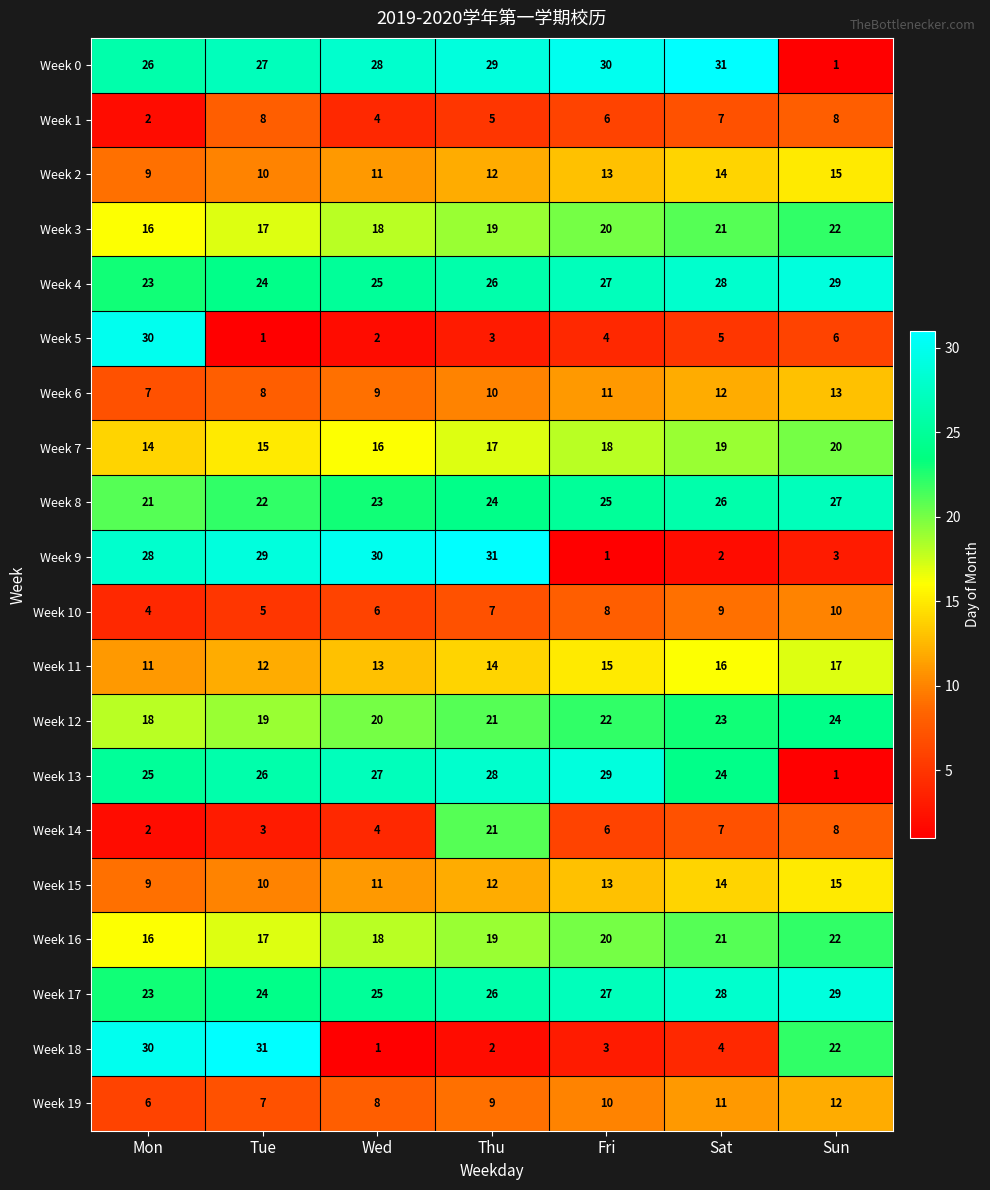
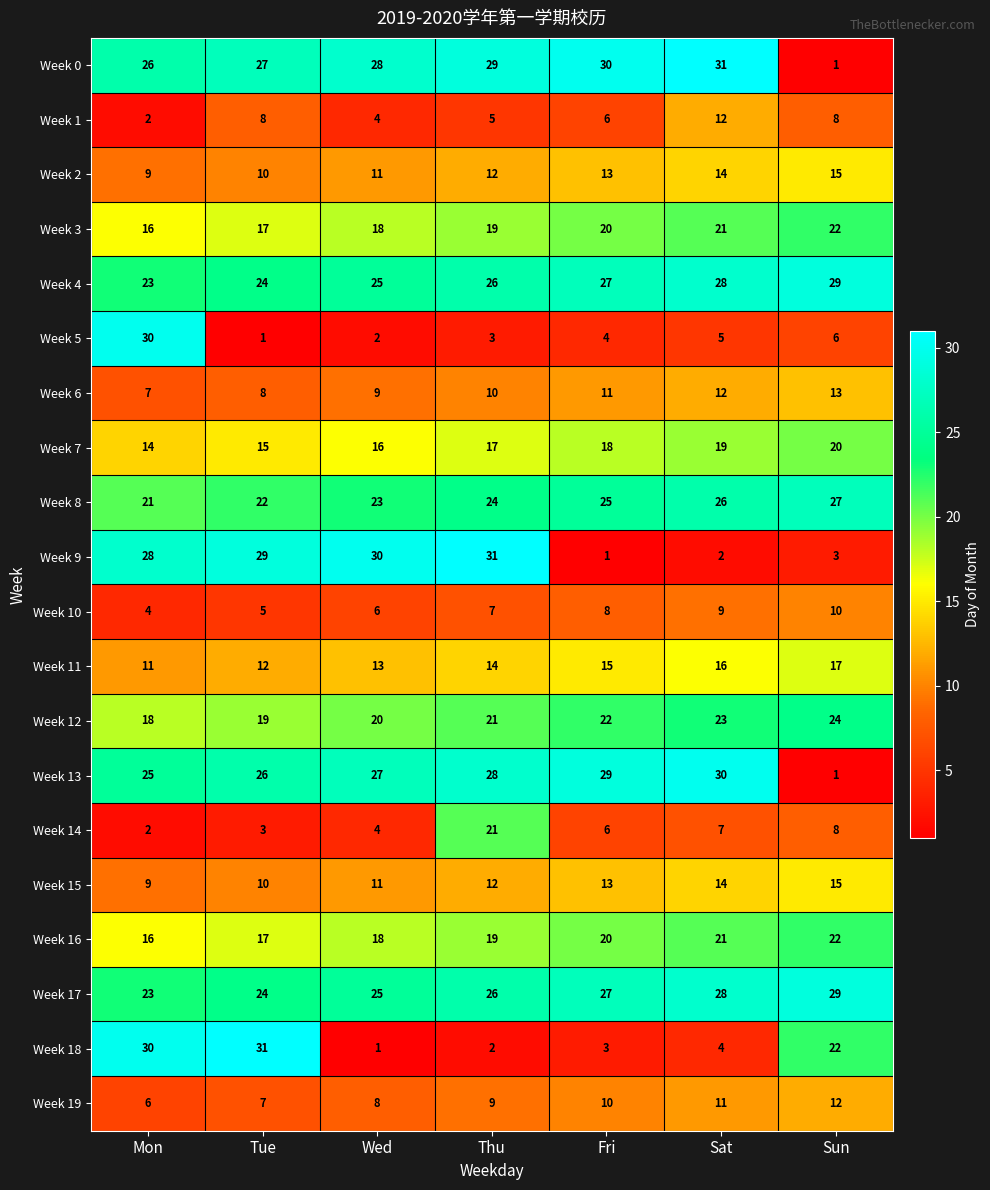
  {
    "Week 0": {
      "Mon": 26,
      "Tue": 27,
      "Wed": 28,
      "Thu": 29,
      "Fri": 30,
      "Sat": 31,
      "Sun": 1
    },
    "Week 1": {
      "Mon": 2,
      "Tue": 8,
      "Wed": 4,
      "Thu": 5,
      "Fri": 6,
-     "Sat": 7,
+     "Sat": 12,
      "Sun": 8
    },
    "Week 2": {
      "Mon": 9,
      "Tue": 10,
      "Wed": 11,
      "Thu": 12,
      "Fri": 13,
      "Sat": 14,
      "Sun": 15
    },
    "Week 3": {
      "Mon": 16,
      "Tue": 17,
      "Wed": 18,
      "Thu": 19,
      "Fri": 20,
      "Sat": 21,
      "Sun": 22
    },
    "Week 4": {
      "Mon": 23,
      "Tue": 24,
      "Wed": 25,
      "Thu": 26,
      "Fri": 27,
      "Sat": 28,
      "Sun": 29
    },
    "Week 5": {
      "Mon": 30,
      "Tue": 1,
      "Wed": 2,
      "Thu": 3,
      "Fri": 4,
      "Sat": 5,
      "Sun": 6
    },
    "Week 6": {
      "Mon": 7,
      "Tue": 8,
      "Wed": 9,
      "Thu": 10,
      "Fri": 11,
      "Sat": 12,
      "Sun": 13
    },
    "Week 7": {
      "Mon": 14,
      "Tue": 15,
      "Wed": 16,
      "Thu": 17,
      "Fri": 18,
      "Sat": 19,
      "Sun": 20
    },
    "Week 8": {
      "Mon": 21,
      "Tue": 22,
      "Wed": 23,
      "Thu": 24,
      "Fri": 25,
      "Sat": 26,
      "Sun": 27
    },
    "Week 9": {
      "Mon": 28,
      "Tue": 29,
      "Wed": 30,
      "Thu": 31,
      "Fri": 1,
      "Sat": 2,
      "Sun": 3
    },
    "Week 10": {
      "Mon": 4,
      "Tue": 5,
      "Wed": 6,
      "Thu": 7,
      "Fri": 8,
      "Sat": 9,
      "Sun": 10
    },
    "Week 11": {
      "Mon": 11,
      "Tue": 12,
      "Wed": 13,
      "Thu": 14,
      "Fri": 15,
      "Sat": 16,
      "Sun": 17
    },
    "Week 12": {
      "Mon": 18,
      "Tue": 19,
      "Wed": 20,
      "Thu": 21,
      "Fri": 22,
      "Sat": 23,
      "Sun": 24
    },
    "Week 13": {
      "Mon": 25,
      "Tue": 26,
      "Wed": 27,
      "Thu": 28,
      "Fri": 29,
-     "Sat": 24,
+     "Sat": 30,
      "Sun": 1
    },
    "Week 14": {
      "Mon": 2,
      "Tue": 3,
      "Wed": 4,
      "Thu": 21,
      "Fri": 6,
      "Sat": 7,
      "Sun": 8
    },
    "Week 15": {
      "Mon": 9,
      "Tue": 10,
      "Wed": 11,
      "Thu": 12,
      "Fri": 13,
      "Sat": 14,
      "Sun": 15
    },
    "Week 16": {
      "Mon": 16,
      "Tue": 17,
      "Wed": 18,
      "Thu": 19,
      "Fri": 20,
      "Sat": 21,
      "Sun": 22
    },
    "Week 17": {
      "Mon": 23,
      "Tue": 24,
      "Wed": 25,
      "Thu": 26,
      "Fri": 27,
      "Sat": 28,
      "Sun": 29
    },
    "Week 18": {
      "Mon": 30,
      "Tue": 31,
      "Wed": 1,
      "Thu": 2,
      "Fri": 3,
      "Sat": 4,
      "Sun": 22
    },
    "Week 19": {
      "Mon": 6,
      "Tue": 7,
      "Wed": 8,
      "Thu": 9,
      "Fri": 10,
      "Sat": 11,
      "Sun": 12
    }
  }
